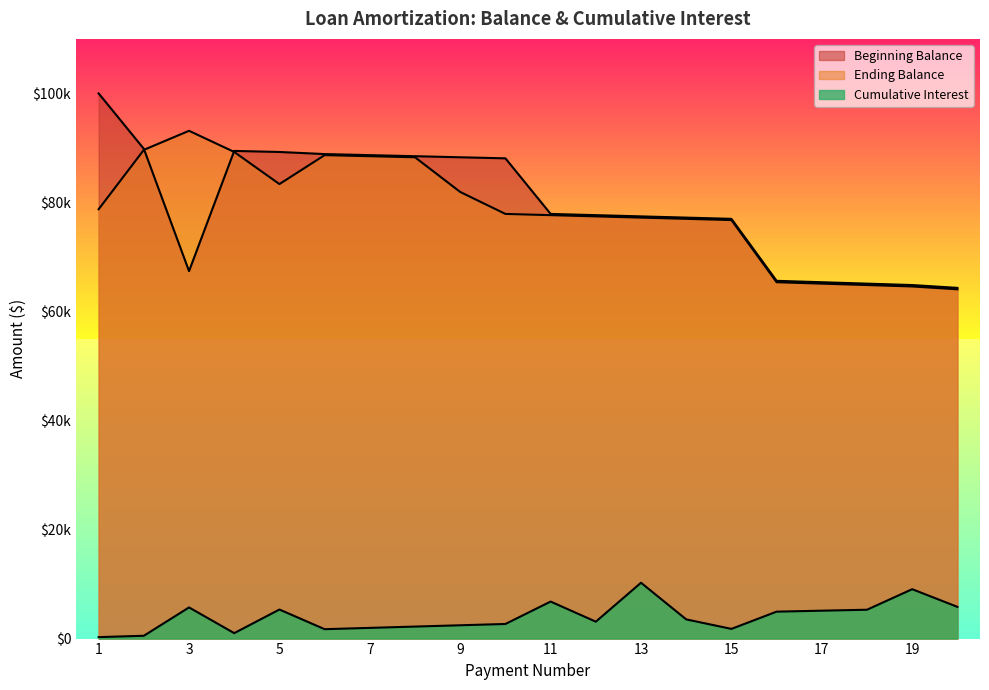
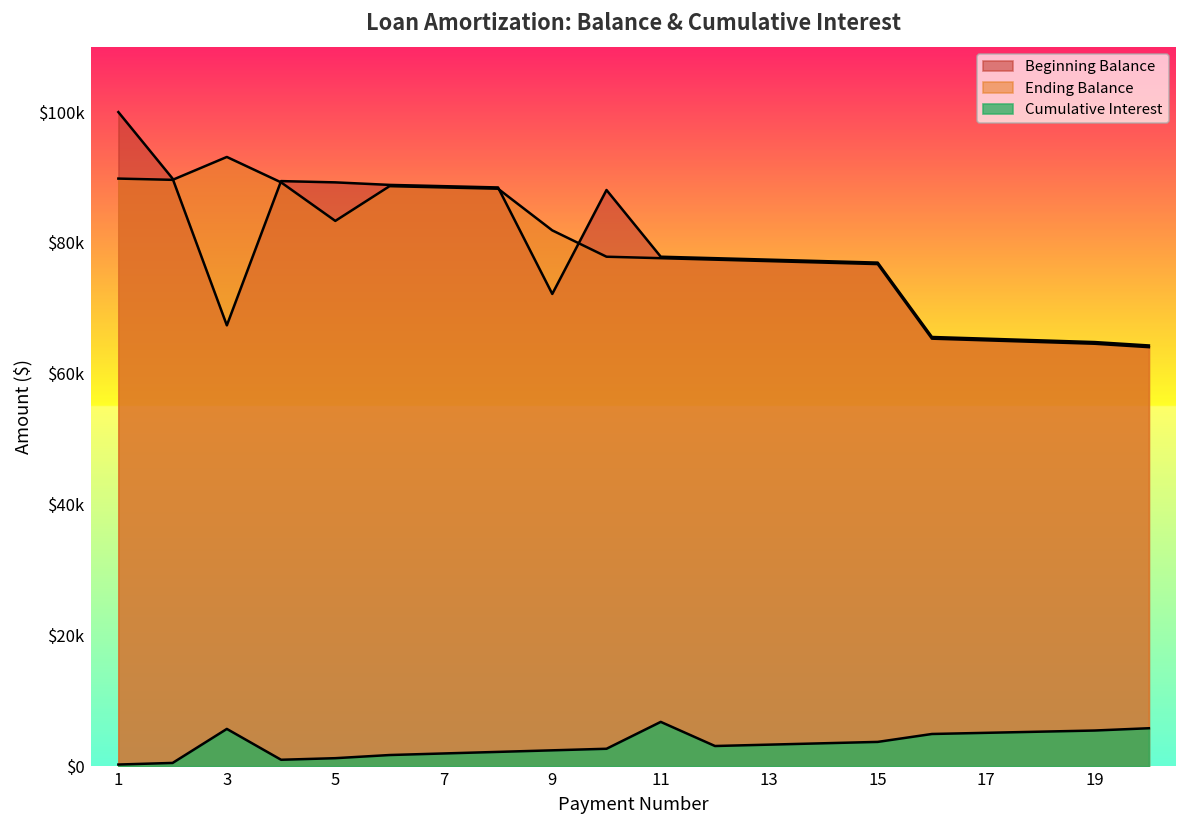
  {
    "Beginning Balance": {
      "1": "$100000",
      "3": "$67000",
      "5": "$89000",
-     "9": "$88000"
+     "9": "$72000"
    },
    "Ending Balance": {
-     "1": "$79000",
+     "1": "$90000",
      "3": "$93000",
      "5": "$83000",
      "9": "$82000"
    },
    "Cumulative Interest": {
      "1": "$0",
      "3": "$6000",
-     "5": "$5000",
+     "5": "$1000",
      "7": "$2000",
      "9": "$2000",
      "11": "$7000",
-     "13": "$10000",
-     "15": "$2000",
+     "13": "$3000",
+     "15": "$4000",
      "17": "$5000",
-     "19": "$9000"
+     "19": "$5000"
    }
  }
